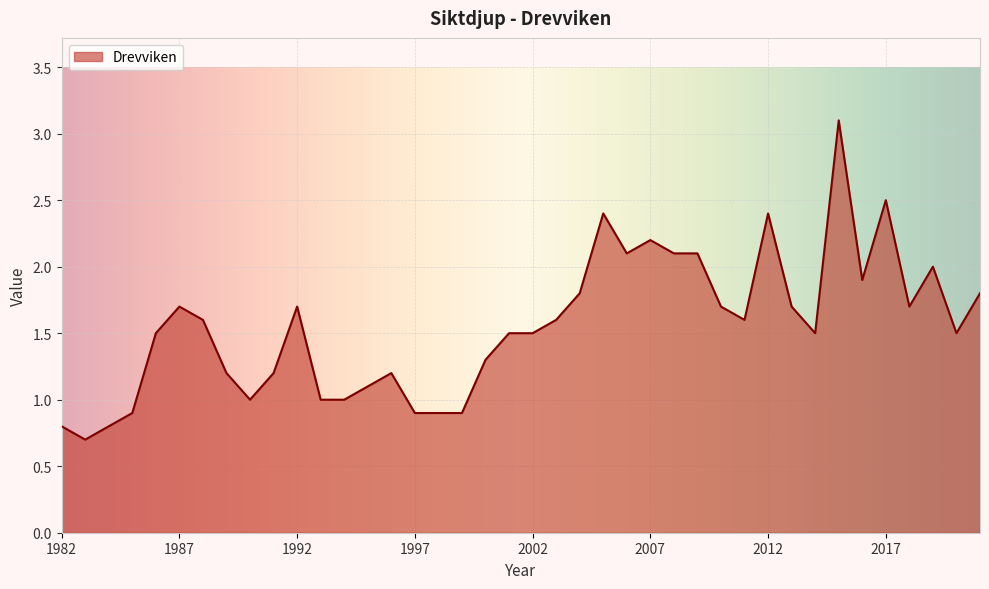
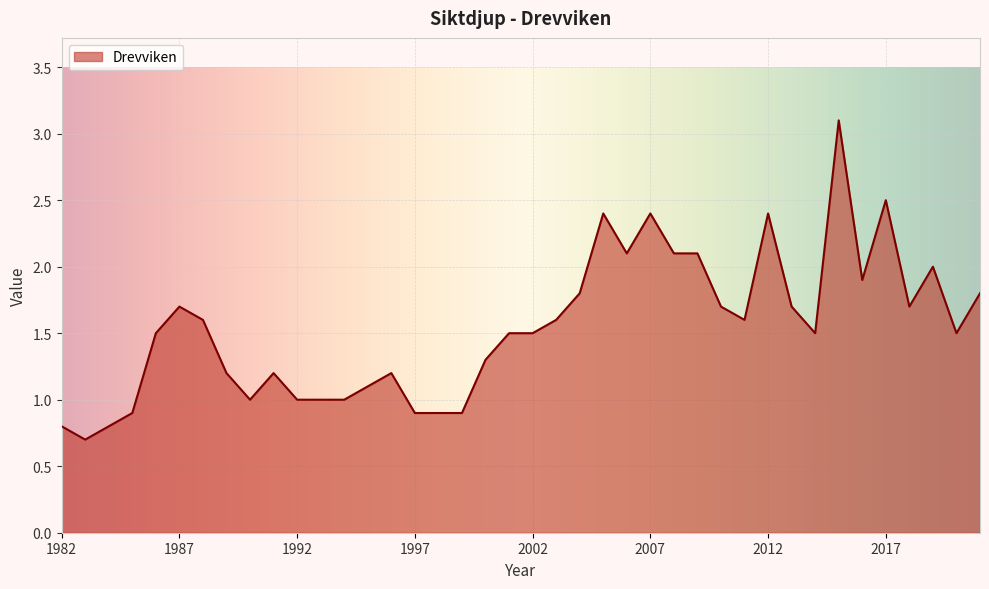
  {
    "1982": 0.8,
    "1987": 1.7,
-   "1992": 1.7,
+   "1992": 1.0,
    "1997": 0.9,
    "2002": 1.5,
-   "2007": 2.2,
+   "2007": 2.4,
    "2012": 2.4,
    "2017": 2.5
  }
